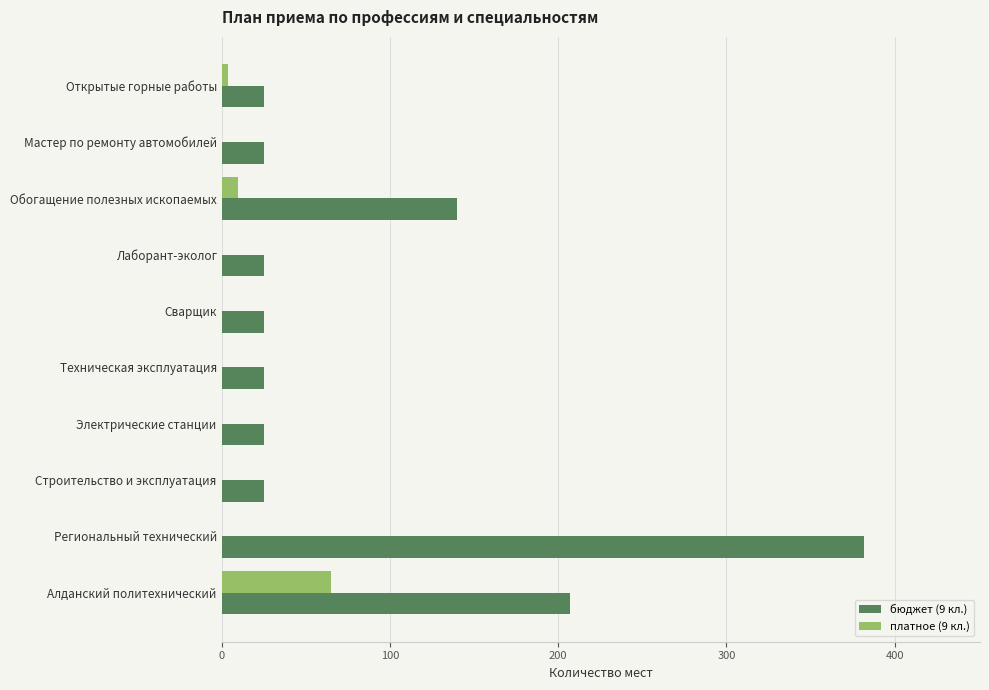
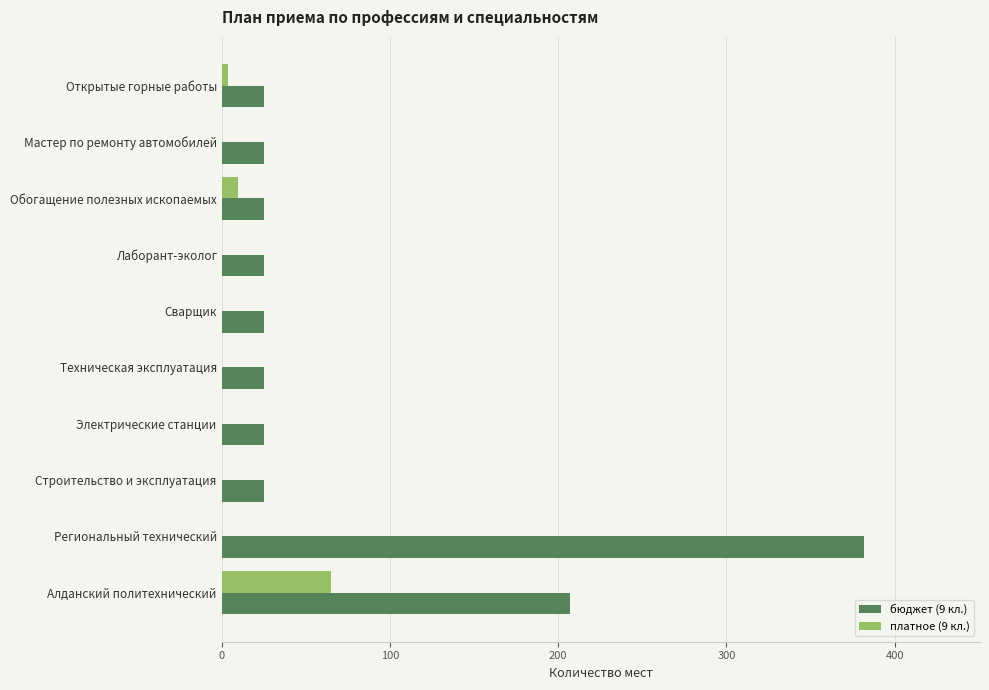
  {
    "бюджет (9 кл.)": {
      "Открытые горные работы": 25,
      "Мастер по ремонту автомобилей": 25,
-     "Обогащение полезных ископаемых": 140,
+     "Обогащение полезных ископаемых": 25,
      "Лаборант-эколог": 25,
      "Сварщик": 25,
      "Техническая эксплуатация": 25,
      "Электрические станции": 25,
      "Строительство и эксплуатация": 25,
      "Региональный технический": 382,
      "Алданский политехнический": 207
    },
    "платное (9 кл.)": {
      "Открытые горные работы": 4,
      "Мастер по ремонту автомобилей": 0,
      "Обогащение полезных ископаемых": 10,
      "Лаборант-эколог": 0,
      "Сварщик": 0,
      "Техническая эксплуатация": 0,
      "Электрические станции": 0,
      "Строительство и эксплуатация": 0,
      "Региональный технический": 0,
      "Алданский политехнический": 65
    }
  }
